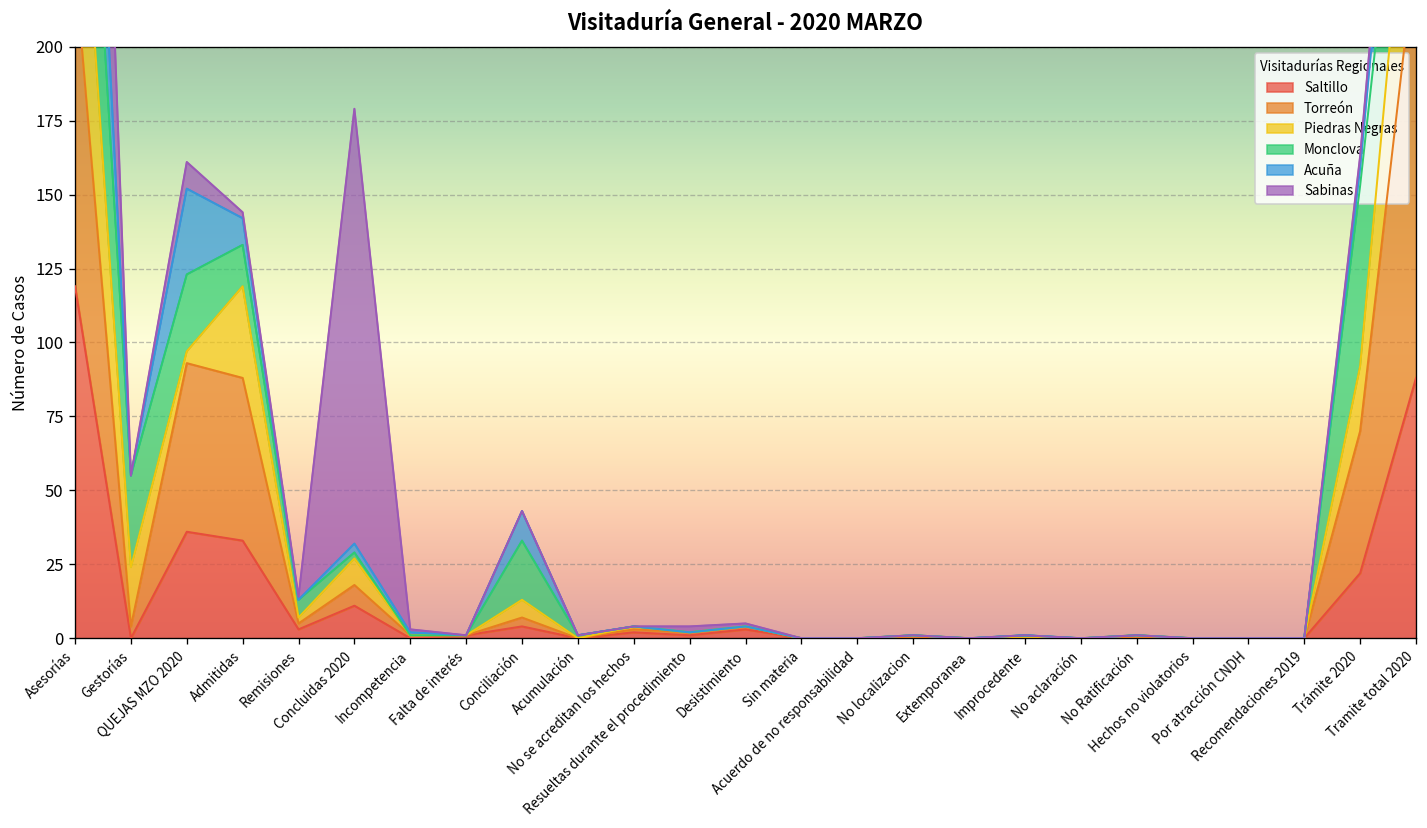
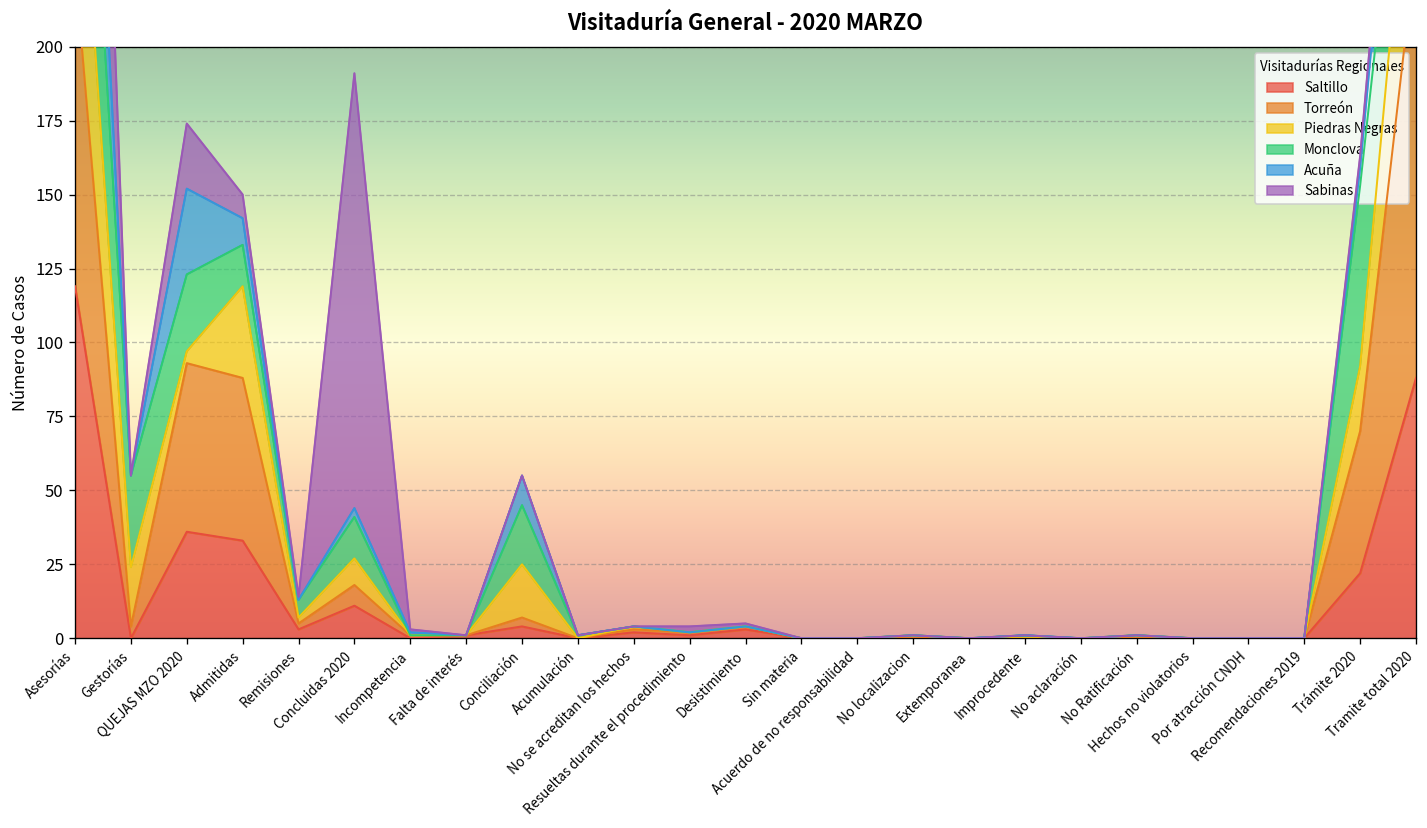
  {
    "Piedras Negras": {
      "Gestorías": 20,
      "QUEJAS MZO 2020": 4,
      "Admitidas": 31,
      "Remisiones": 2,
      "Concluidas 2020": 9,
-     "Conciliación": 6,
+     "Conciliación": 18,
      "Trámite 2020": 22
    },
    "Monclova": {
      "QUEJAS MZO 2020": 26,
      "Admitidas": 14,
-     "Concluidas 2020": 2,
+     "Concluidas 2020": 14,
      "Conciliación": 20
    },
    "Acuña": {
      "QUEJAS MZO 2020": 29,
      "Admitidas": 9,
      "Concluidas 2020": 3
    },
    "Sabinas": {
-     "QUEJAS MZO 2020": 9,
-     "Admitidas": 2,
+     "QUEJAS MZO 2020": 22,
+     "Admitidas": 8,
      "Concluidas 2020": 147,
      "Resueltas durante el procedimiento": 2
    }
  }
